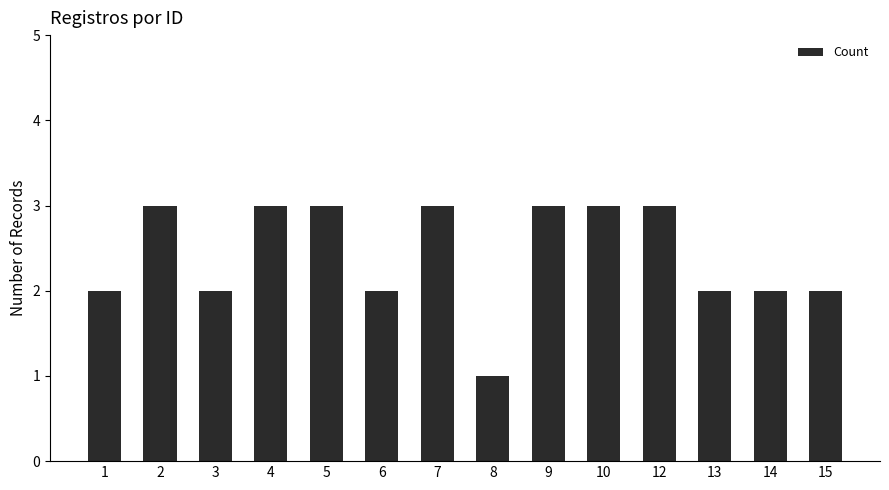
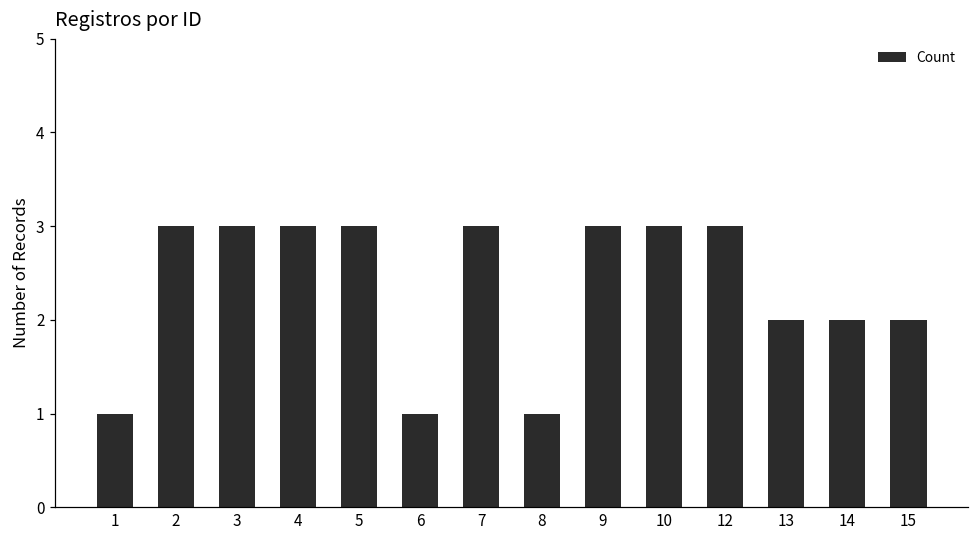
  {
-   "1": 2,
+   "1": 1,
    "2": 3,
-   "3": 2,
+   "3": 3,
    "4": 3,
    "5": 3,
-   "6": 2,
+   "6": 1,
    "7": 3,
    "8": 1,
    "9": 3,
    "10": 3,
    "12": 3,
    "13": 2,
    "14": 2,
    "15": 2
  }
